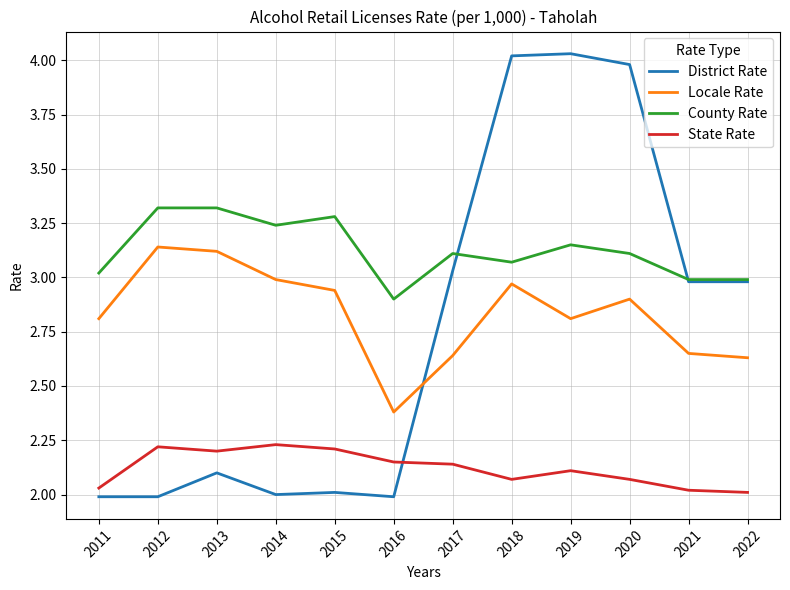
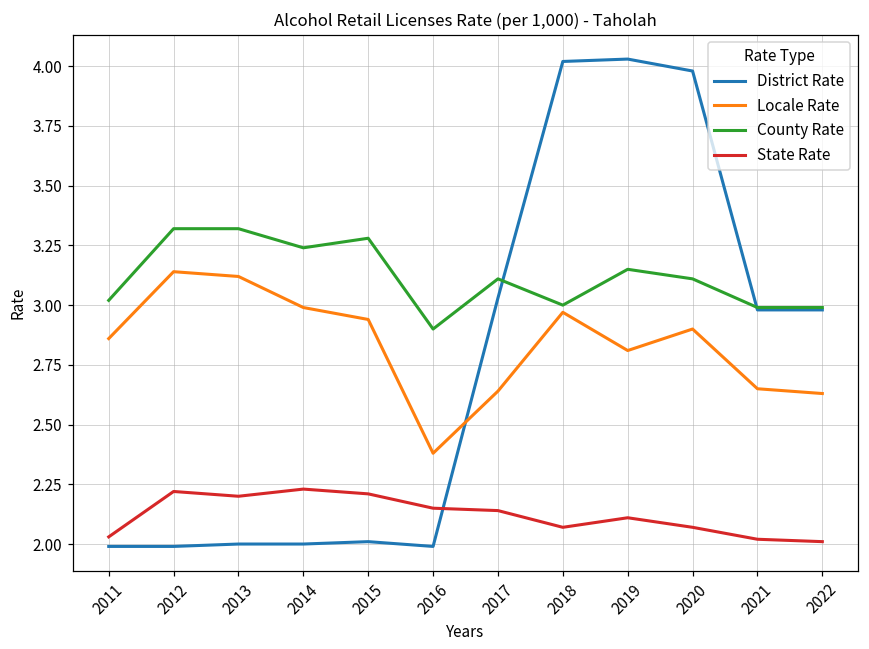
  {
    "District Rate": {
      "2011": 2.0,
      "2012": 2.0,
-     "2013": 2.1,
+     "2013": 2.0,
      "2014": 2.0,
      "2015": 2.0,
      "2016": 2.0,
      "2017": 3.03,
      "2018": 4.02,
      "2019": 4.03,
      "2020": 3.98
    },
    "Locale Rate": {
-     "2011": 2.81,
+     "2011": 2.86,
      "2012": 3.14,
      "2013": 3.12,
      "2014": 2.99,
      "2015": 2.94,
      "2016": 2.38,
      "2017": 2.64,
      "2018": 2.97,
      "2019": 2.81,
      "2020": 2.90,
      "2021": 2.65,
      "2022": 2.63
    },
    "County Rate": {
      "2011": 3.02,
      "2012": 3.32,
      "2013": 3.32,
      "2014": 3.24,
      "2015": 3.28,
      "2016": 2.90,
      "2017": 3.11,
-     "2018": 3.07,
+     "2018": 3.00,
      "2019": 3.15,
      "2020": 3.11
    },
    "State Rate": {
      "2011": 2.03,
      "2012": 2.22,
      "2013": 2.20,
      "2014": 2.23,
      "2015": 2.21,
      "2016": 2.15,
      "2017": 2.14,
      "2018": 2.07,
      "2019": 2.11,
      "2020": 2.07,
      "2021": 2.02,
      "2022": 2.01
    }
  }
